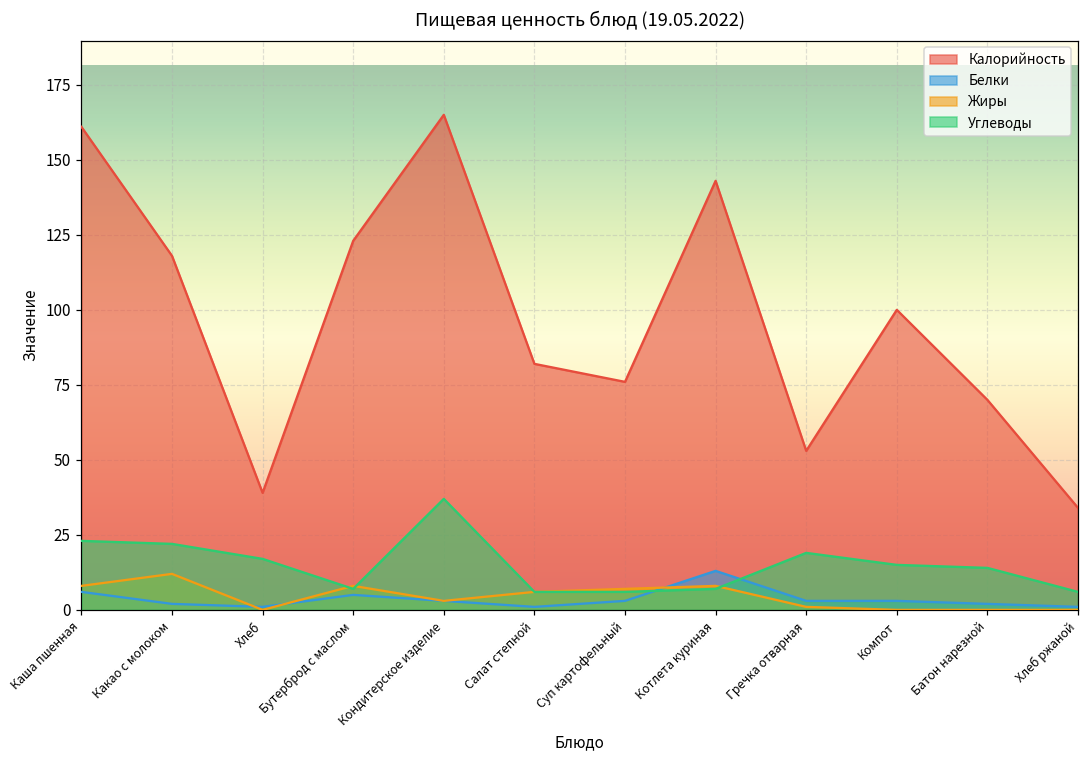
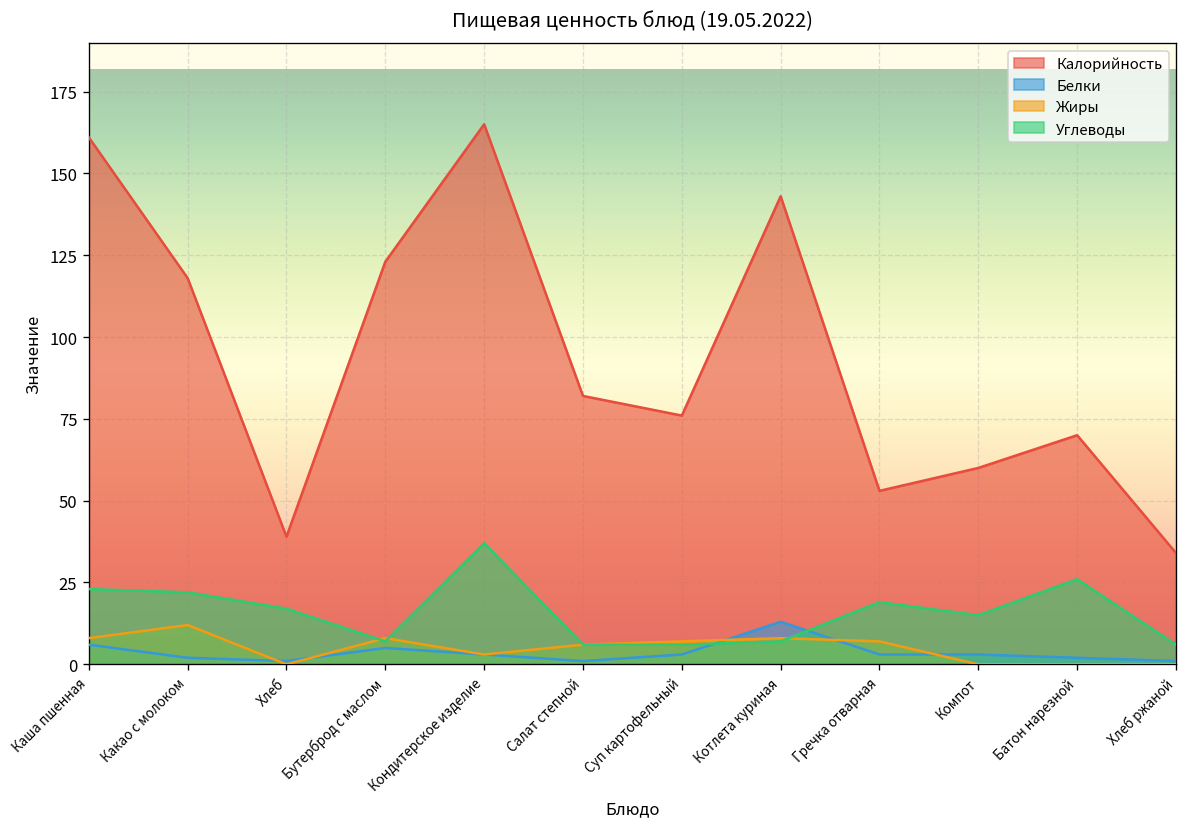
  {
    "Калорийность": {
      "Каша пшенная": 161,
      "Какао с молоком": 118,
      "Хлеб": 39,
      "Бутерброд с маслом": 123,
      "Кондитерское изделие": 165,
      "Салат степной": 82,
      "Суп картофельный": 76,
      "Котлета куриная": 143,
      "Гречка отварная": 53,
-     "Компот": 100,
+     "Компот": 60,
      "Батон нарезной": 70,
      "Хлеб ржаной": 34
    },
    "Белки": {
      "Каша пшенная": 6,
      "Какао с молоком": 2,
      "Хлеб": 1,
      "Бутерброд с маслом": 5,
      "Салат степной": 1,
      "Суп картофельный": 3,
      "Котлета куриная": 13,
      "Гречка отварная": 3,
      "Компот": 3,
      "Батон нарезной": 2,
      "Хлеб ржаной": 1
    },
    "Жиры": {
      "Каша пшенная": 8,
      "Какао с молоком": 12,
      "Хлеб": 0,
      "Бутерброд с маслом": 8,
      "Суп картофельный": 7,
      "Котлета куриная": 8,
-     "Гречка отварная": 1,
+     "Гречка отварная": 7,
      "Компот": 0,
      "Батон нарезной": 0,
      "Хлеб ржаной": 0
    },
    "Углеводы": {
      "Каша пшенная": 23,
      "Какао с молоком": 22,
      "Хлеб": 17,
      "Бутерброд с маслом": 7,
      "Кондитерское изделие": 37,
      "Суп картофельный": 6,
      "Котлета куриная": 7,
      "Гречка отварная": 19,
      "Компот": 15,
-     "Батон нарезной": 14,
+     "Батон нарезной": 26,
      "Хлеб ржаной": 6
    }
  }
